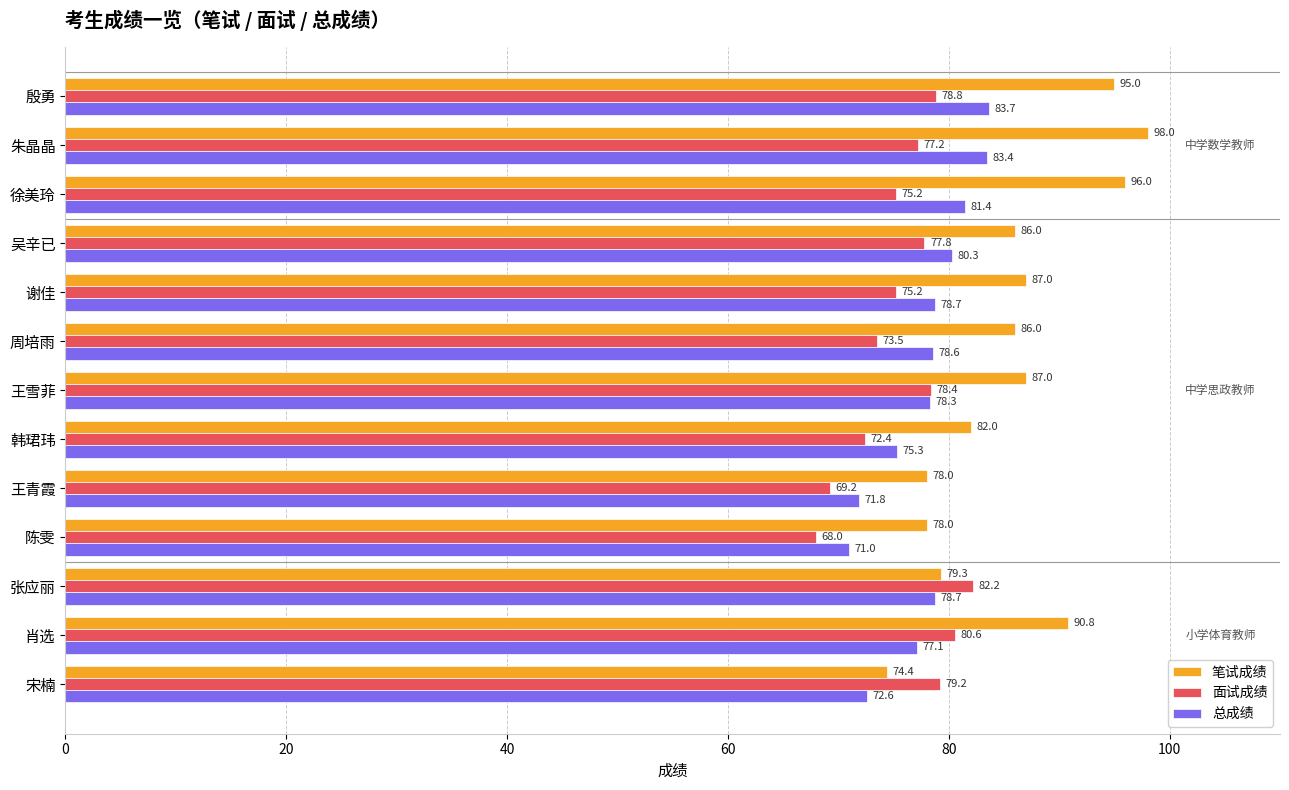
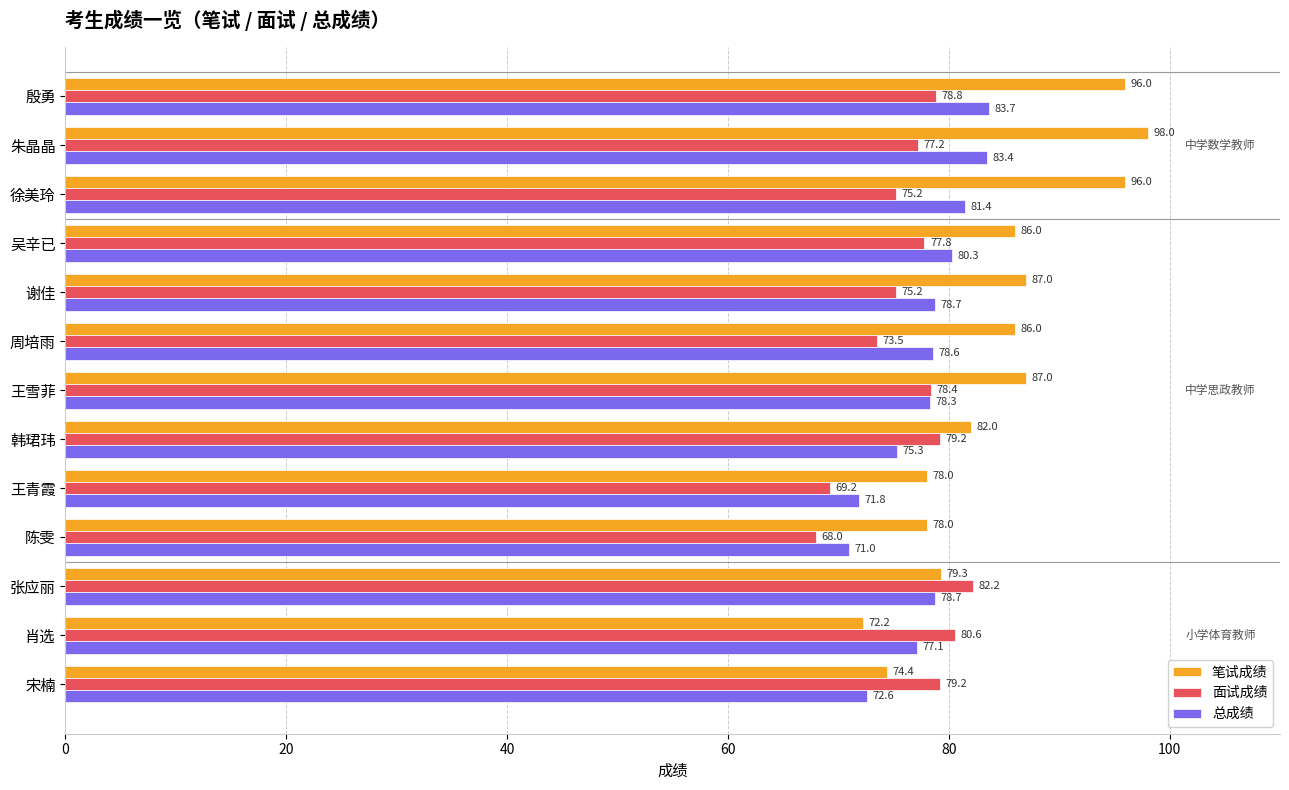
  {
    "笔试成绩": {
-     "殷勇": 95.0,
+     "殷勇": 96.0,
      "朱晶晶": 98.0,
      "徐美玲": 96.0,
      "吴辛已": 86.0,
      "谢佳": 87.0,
      "周培雨": 86.0,
      "王雪菲": 87.0,
      "韩珺玮": 82.0,
      "王青霞": 78.0,
      "陈雯": 78.0,
      "张应丽": 79.3,
-     "肖选": 90.8,
+     "肖选": 72.2,
      "宋楠": 74.4
    },
    "面试成绩": {
      "殷勇": 78.8,
      "朱晶晶": 77.2,
      "徐美玲": 75.2,
      "吴辛已": 77.8,
      "谢佳": 75.2,
      "周培雨": 73.5,
      "王雪菲": 78.4,
-     "韩珺玮": 72.4,
+     "韩珺玮": 79.2,
      "王青霞": 69.2,
      "陈雯": 68.0,
      "张应丽": 82.2,
      "肖选": 80.6,
      "宋楠": 79.2
    },
    "总成绩": {
      "殷勇": 83.7,
      "朱晶晶": 83.4,
      "徐美玲": 81.4,
      "吴辛已": 80.3,
      "谢佳": 78.7,
      "周培雨": 78.6,
      "王雪菲": 78.3,
      "韩珺玮": 75.3,
      "王青霞": 71.8,
      "陈雯": 71.0,
      "张应丽": 78.7,
      "肖选": 77.1,
      "宋楠": 72.6
    }
  }
